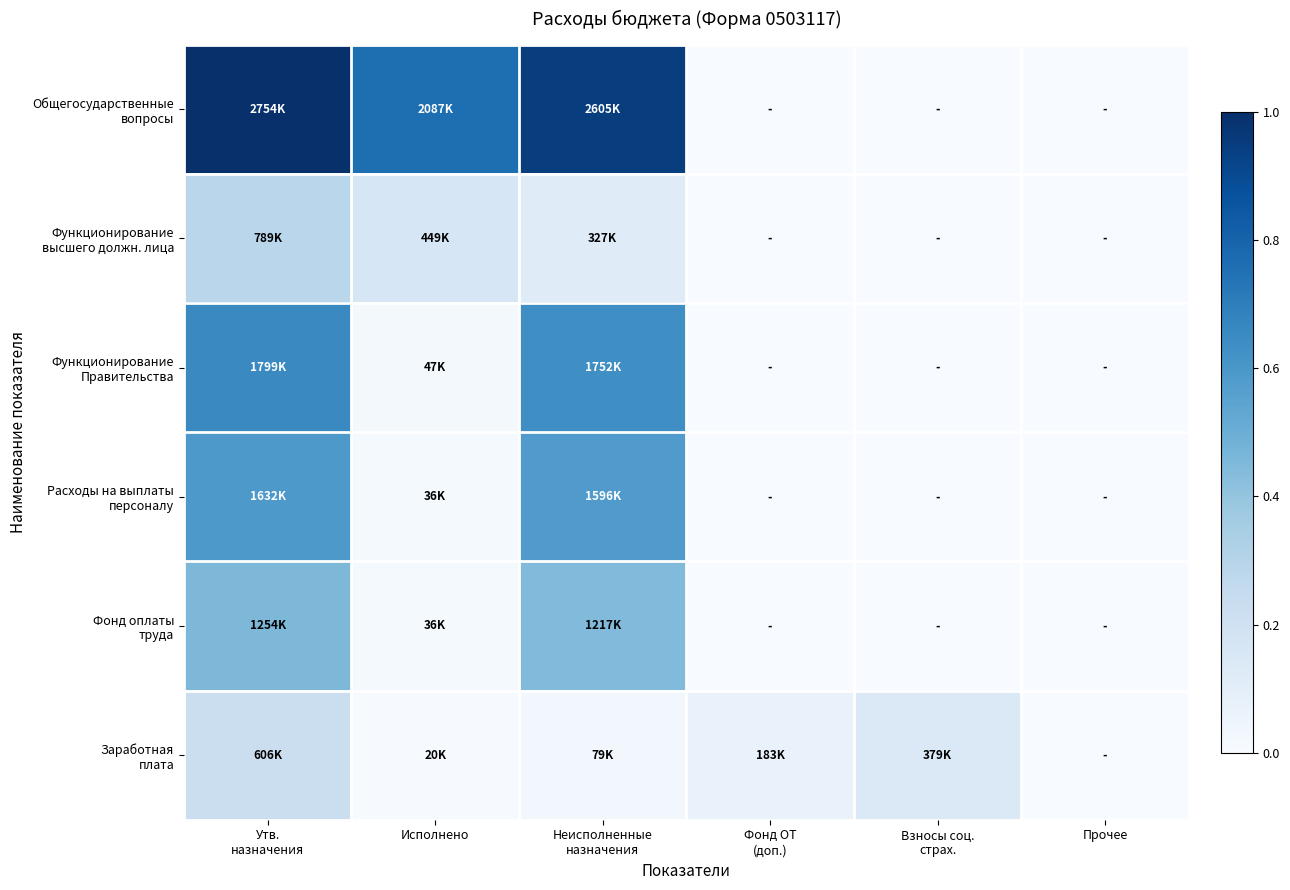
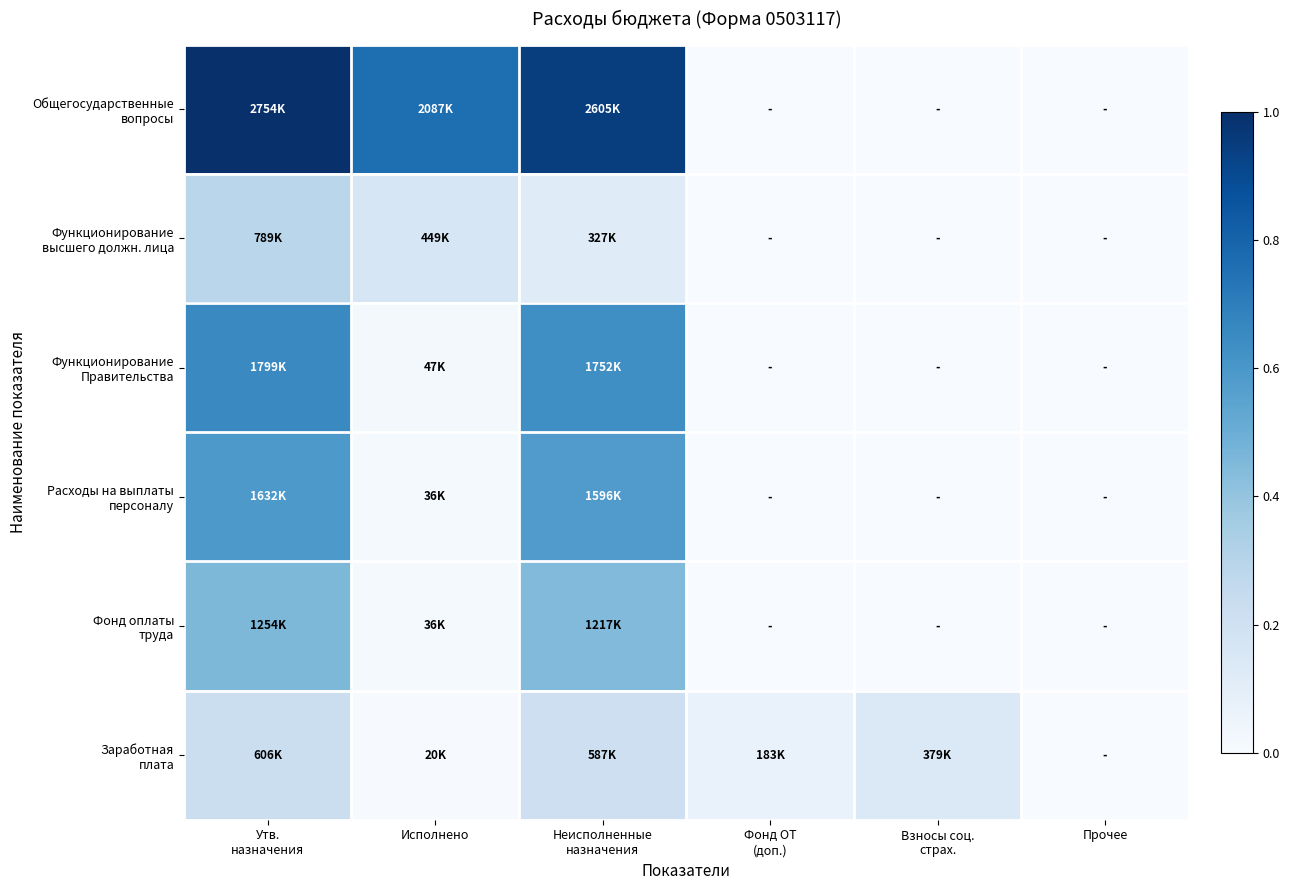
  {
    "Общегосударственные вопросы": {
      "Утв. назначения": "2754K",
      "Исполнено": "2087K",
      "Неисполненные назначения": "2605K"
    },
    "Функционирование высшего должн. лица": {
      "Утв. назначения": "789K",
      "Исполнено": "449K",
      "Неисполненные назначения": "327K"
    },
    "Функционирование Правительства": {
      "Утв. назначения": "1799K",
      "Исполнено": "47K",
      "Неисполненные назначения": "1752K"
    },
    "Расходы на выплаты персоналу": {
      "Утв. назначения": "1632K",
      "Исполнено": "36K",
      "Неисполненные назначения": "1596K"
    },
    "Фонд оплаты труда": {
      "Утв. назначения": "1254K",
      "Исполнено": "36K",
      "Неисполненные назначения": "1217K"
    },
    "Заработная плата": {
      "Утв. назначения": "606K",
      "Исполнено": "20K",
-     "Неисполненные назначения": "79K",
+     "Неисполненные назначения": "587K",
      "Фонд ОТ (доп.)": "183K",
      "Взносы соц. страх.": "379K"
    }
  }
